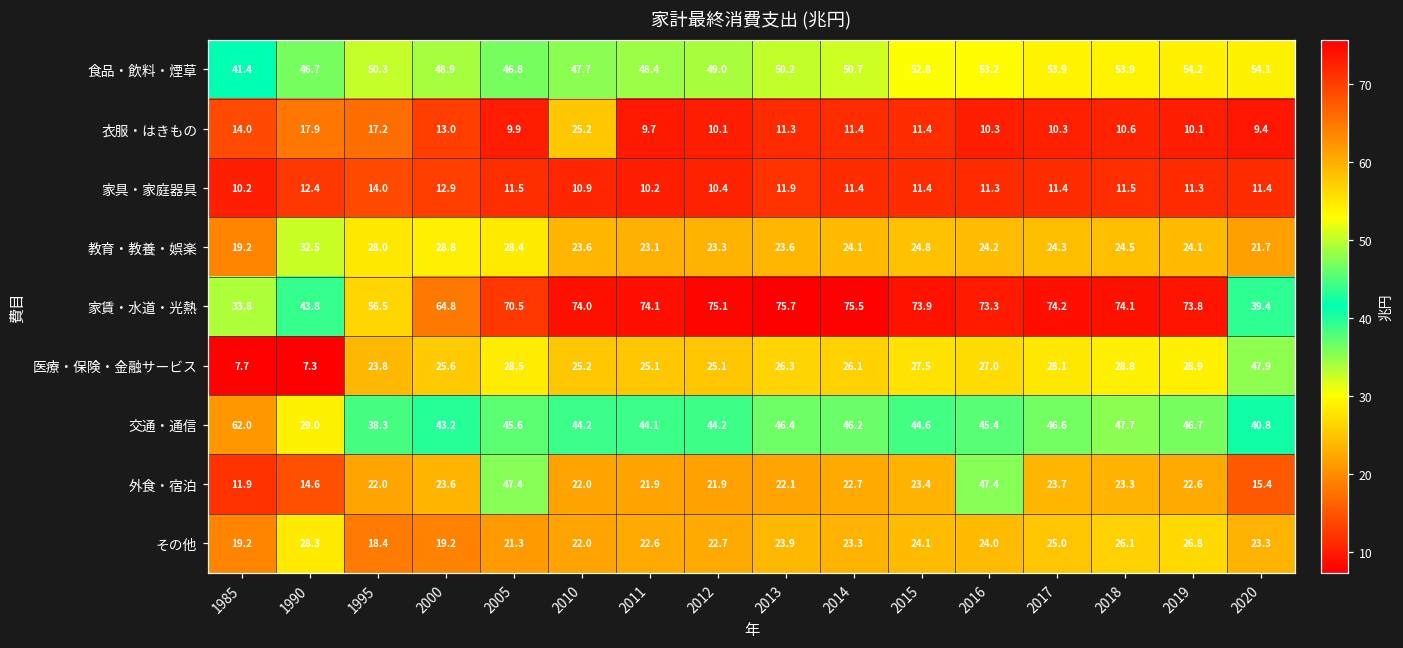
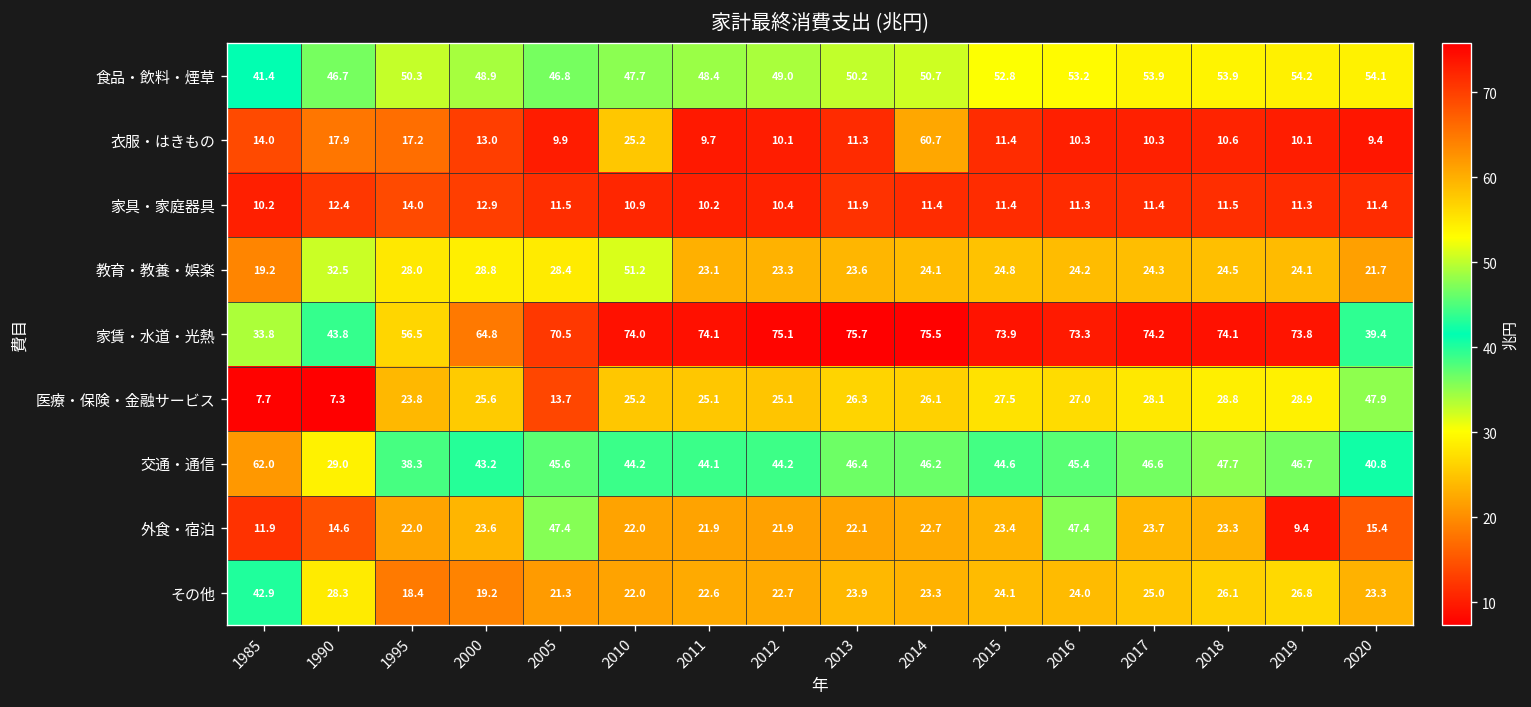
  {
    "食品・飲料・煙草": {
      "1985": 41.4,
      "1990": 46.7,
      "1995": 50.3,
      "2000": 48.9,
      "2005": 46.8,
      "2010": 47.7,
      "2011": 48.4,
      "2012": 49.0,
      "2013": 50.2,
      "2014": 50.7,
      "2015": 52.8,
      "2016": 53.2,
      "2017": 53.9,
      "2018": 53.9,
      "2019": 54.2,
      "2020": 54.1
    },
    "衣服・はきもの": {
      "1985": 14.0,
      "1990": 17.9,
      "1995": 17.2,
      "2000": 13.0,
      "2005": 9.9,
      "2010": 25.2,
      "2011": 9.7,
      "2012": 10.1,
      "2013": 11.3,
-     "2014": 11.4,
+     "2014": 60.7,
      "2015": 11.4,
      "2016": 10.3,
      "2017": 10.3,
      "2018": 10.6,
      "2019": 10.1,
      "2020": 9.4
    },
    "家具・家庭器具": {
      "1985": 10.2,
      "1990": 12.4,
      "1995": 14.0,
      "2000": 12.9,
      "2005": 11.5,
      "2010": 10.9,
      "2011": 10.2,
      "2012": 10.4,
      "2013": 11.9,
      "2014": 11.4,
      "2015": 11.4,
      "2016": 11.3,
      "2017": 11.4,
      "2018": 11.5,
      "2019": 11.3,
      "2020": 11.4
    },
    "教育・教養・娯楽": {
      "1985": 19.2,
      "1990": 32.5,
      "1995": 28.0,
      "2000": 28.8,
      "2005": 28.4,
-     "2010": 23.6,
+     "2010": 51.2,
      "2011": 23.1,
      "2012": 23.3,
      "2013": 23.6,
      "2014": 24.1,
      "2015": 24.8,
      "2016": 24.2,
      "2017": 24.3,
      "2018": 24.5,
      "2019": 24.1,
      "2020": 21.7
    },
    "家賃・水道・光熱": {
      "1985": 33.8,
      "1990": 43.8,
      "1995": 56.5,
      "2000": 64.8,
      "2005": 70.5,
      "2010": 74.0,
      "2011": 74.1,
      "2012": 75.1,
      "2013": 75.7,
      "2014": 75.5,
      "2015": 73.9,
      "2016": 73.3,
      "2017": 74.2,
      "2018": 74.1,
      "2019": 73.8,
      "2020": 39.4
    },
    "医療・保険・金融サービス": {
      "1985": 7.7,
      "1990": 7.3,
      "1995": 23.8,
      "2000": 25.6,
-     "2005": 28.5,
+     "2005": 13.7,
      "2010": 25.2,
      "2011": 25.1,
      "2012": 25.1,
      "2013": 26.3,
      "2014": 26.1,
      "2015": 27.5,
      "2016": 27.0,
      "2017": 28.1,
      "2018": 28.8,
      "2019": 28.9,
      "2020": 47.9
    },
    "交通・通信": {
      "1985": 62.0,
      "1990": 29.0,
      "1995": 38.3,
      "2000": 43.2,
      "2005": 45.6,
      "2010": 44.2,
      "2011": 44.1,
      "2012": 44.2,
      "2013": 46.4,
      "2014": 46.2,
      "2015": 44.6,
      "2016": 45.4,
      "2017": 46.6,
      "2018": 47.7,
      "2019": 46.7,
      "2020": 40.8
    },
    "外食・宿泊": {
      "1985": 11.9,
      "1990": 14.6,
      "1995": 22.0,
      "2000": 23.6,
      "2005": 47.4,
      "2010": 22.0,
      "2011": 21.9,
      "2012": 21.9,
      "2013": 22.1,
      "2014": 22.7,
      "2015": 23.4,
      "2016": 47.4,
      "2017": 23.7,
      "2018": 23.3,
-     "2019": 22.6,
+     "2019": 9.4,
      "2020": 15.4
    },
    "その他": {
-     "1985": 19.2,
+     "1985": 42.9,
      "1990": 28.3,
      "1995": 18.4,
      "2000": 19.2,
      "2005": 21.3,
      "2010": 22.0,
      "2011": 22.6,
      "2012": 22.7,
      "2013": 23.9,
      "2014": 23.3,
      "2015": 24.1,
      "2016": 24.0,
      "2017": 25.0,
      "2018": 26.1,
      "2019": 26.8,
      "2020": 23.3
    }
  }
